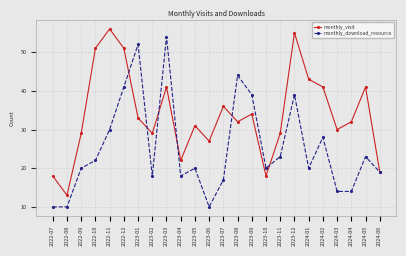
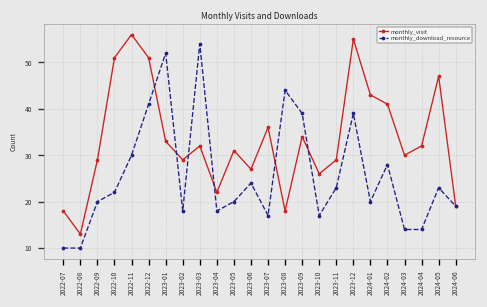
  {
    "monthly_visit": {
      "2022-07": 18,
      "2022-08": 13,
      "2022-09": 29,
      "2022-10": 51,
      "2022-11": 56,
      "2022-12": 51,
      "2023-01": 33,
      "2023-02": 29,
-     "2023-03": 41,
+     "2023-03": 32,
      "2023-04": 22,
      "2023-05": 31,
      "2023-06": 27,
      "2023-07": 36,
-     "2023-08": 32,
+     "2023-08": 18,
      "2023-09": 34,
-     "2023-10": 18,
+     "2023-10": 26,
      "2023-11": 29,
      "2023-12": 55,
      "2024-01": 43,
      "2024-02": 41,
      "2024-03": 30,
      "2024-04": 32,
-     "2024-05": 41
+     "2024-05": 47
    },
    "monthly_download_resource": {
      "2022-07": 10,
      "2022-08": 10,
      "2022-09": 20,
      "2022-10": 22,
      "2022-11": 30,
      "2022-12": 41,
      "2023-01": 52,
      "2023-02": 18,
      "2023-03": 54,
      "2023-04": 18,
      "2023-05": 20,
-     "2023-06": 10,
+     "2023-06": 24,
      "2023-07": 17,
      "2023-08": 44,
      "2023-09": 39,
-     "2023-10": 20,
+     "2023-10": 17,
      "2023-11": 23,
      "2023-12": 39,
      "2024-01": 20,
      "2024-02": 28,
      "2024-03": 14,
      "2024-04": 14,
      "2024-05": 23
    }
  }
